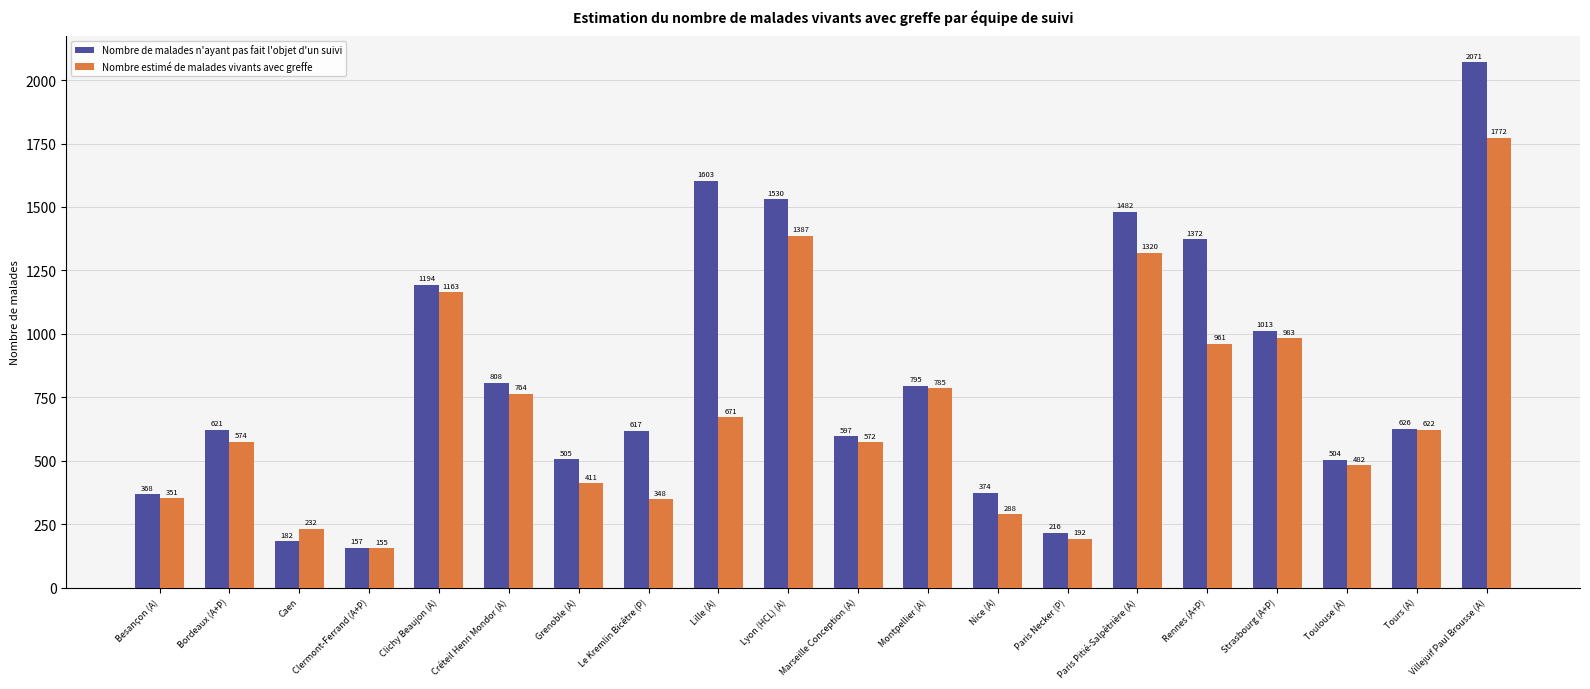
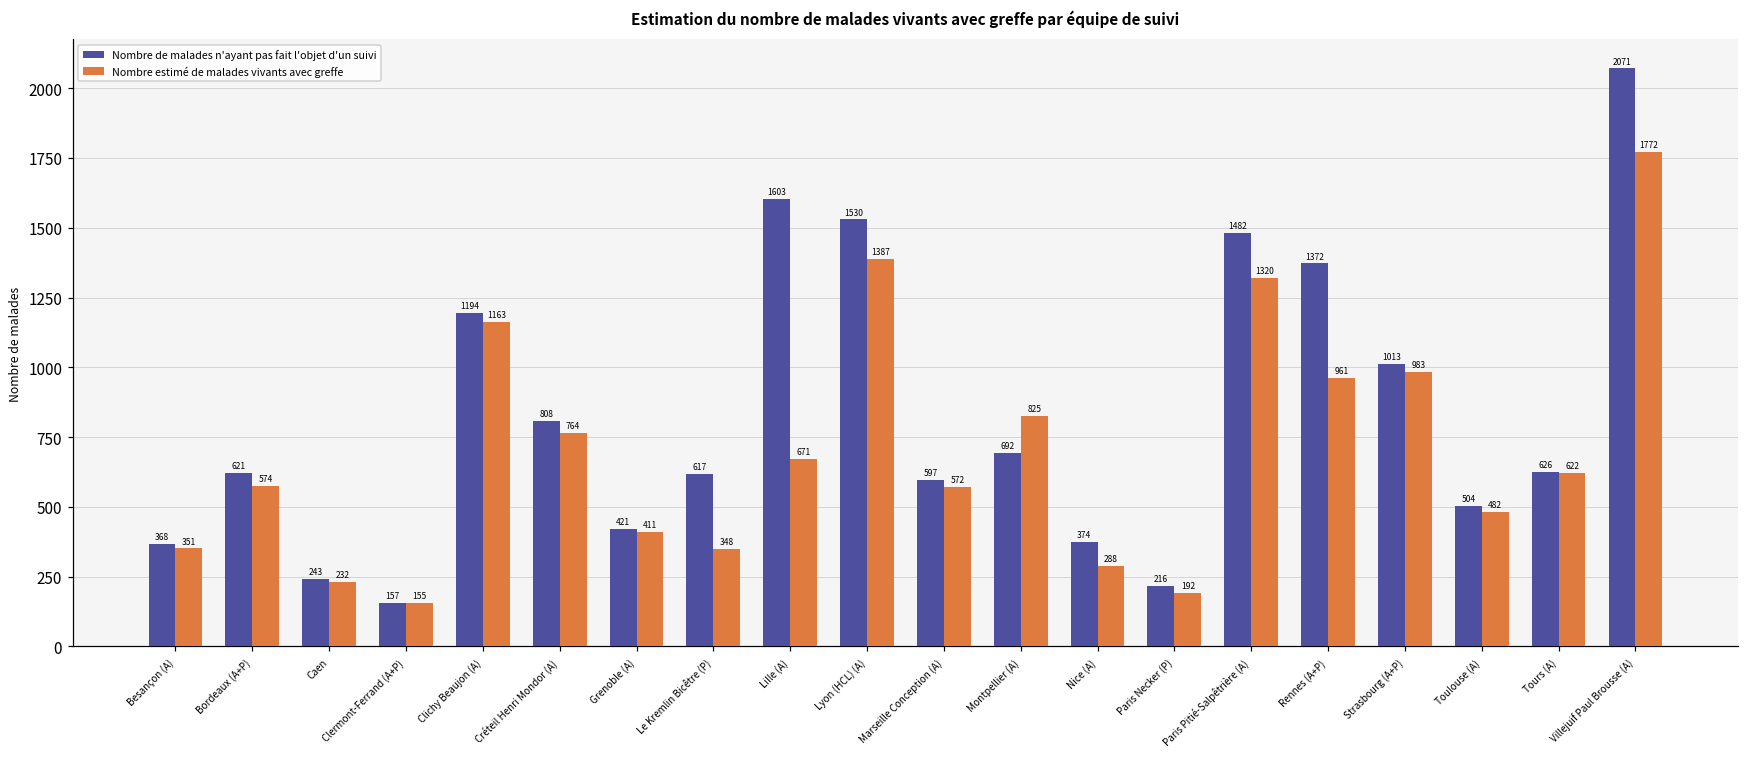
  {
    "Nombre de malades n'ayant pas fait l'objet d'un suivi": {
      "Besançon (A)": 368,
      "Bordeaux (A+P)": 621,
-     "Caen": 182,
+     "Caen": 243,
      "Clermont-Ferrand (A+P)": 157,
      "Clichy Beaujon (A)": 1194,
      "Créteil Henri Mondor (A)": 808,
-     "Grenoble (A)": 505,
+     "Grenoble (A)": 421,
      "Le Kremlin Bicêtre (P)": 617,
      "Lille (A)": 1603,
      "Lyon (HCL) (A)": 1530,
      "Marseille Conception (A)": 597,
-     "Montpellier (A)": 795,
+     "Montpellier (A)": 692,
      "Nice (A)": 374,
      "Paris Necker (P)": 216,
      "Paris Pitié-Salpêtrière (A)": 1482,
      "Rennes (A+P)": 1372,
      "Strasbourg (A+P)": 1013,
      "Toulouse (A)": 504,
      "Tours (A)": 626,
      "Villejuif Paul Brousse (A)": 2071
    },
    "Nombre estimé de malades vivants avec greffe": {
      "Besançon (A)": 351,
      "Bordeaux (A+P)": 574,
      "Caen": 232,
      "Clermont-Ferrand (A+P)": 155,
      "Clichy Beaujon (A)": 1163,
      "Créteil Henri Mondor (A)": 764,
      "Grenoble (A)": 411,
      "Le Kremlin Bicêtre (P)": 348,
      "Lille (A)": 671,
      "Lyon (HCL) (A)": 1387,
      "Marseille Conception (A)": 572,
-     "Montpellier (A)": 785,
+     "Montpellier (A)": 825,
      "Nice (A)": 288,
      "Paris Necker (P)": 192,
      "Paris Pitié-Salpêtrière (A)": 1320,
      "Rennes (A+P)": 961,
      "Strasbourg (A+P)": 983,
      "Toulouse (A)": 482,
      "Tours (A)": 622,
      "Villejuif Paul Brousse (A)": 1772
    }
  }
